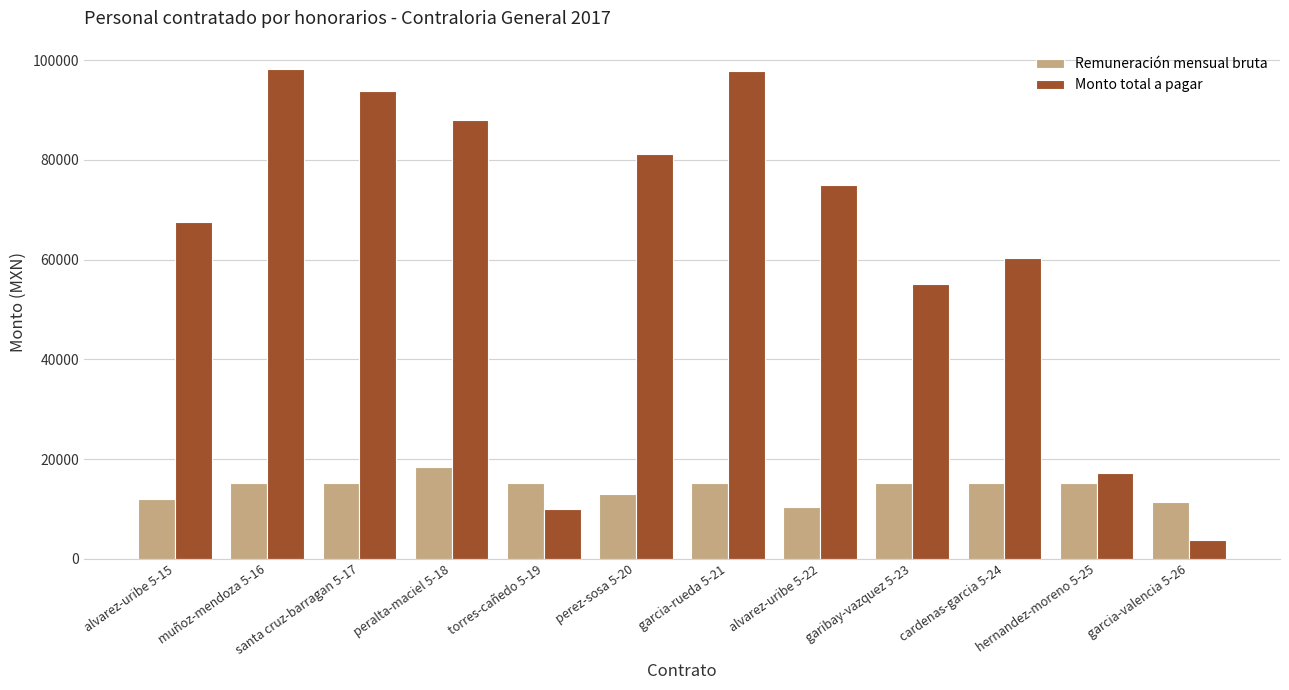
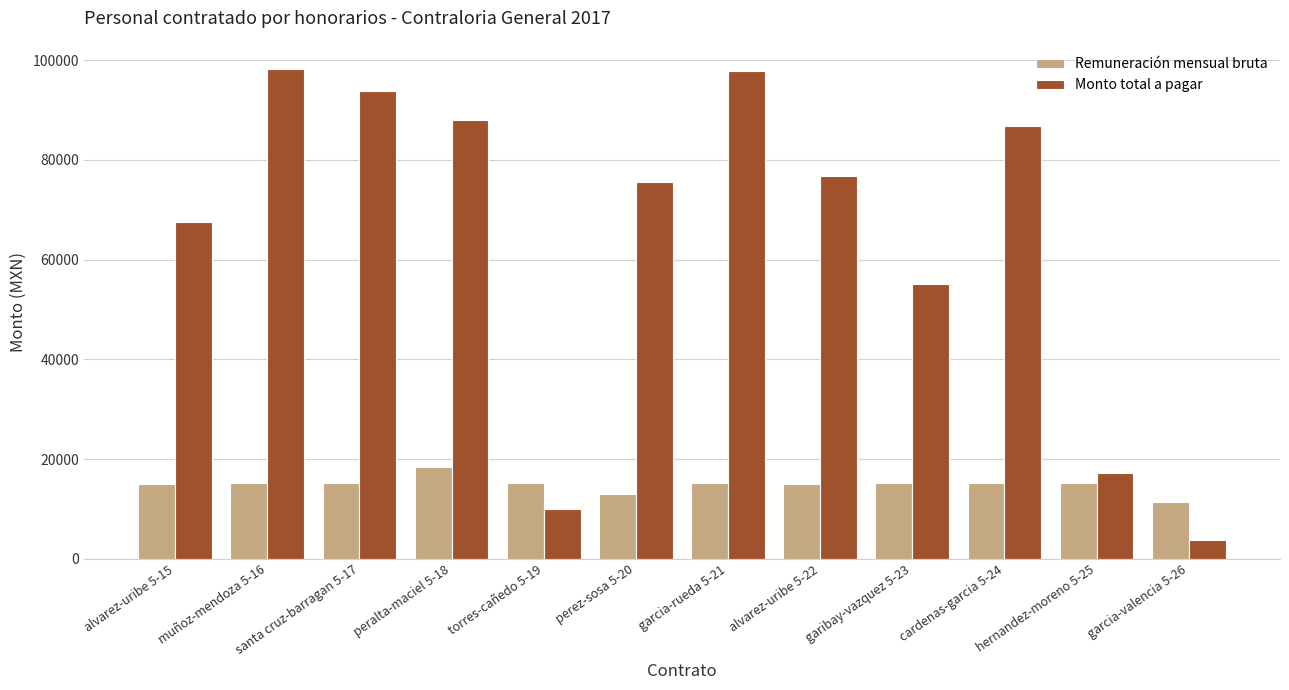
  {
    "Remuneración mensual bruta": {
-     "alvarez-uribe 5-15": 12000,
+     "alvarez-uribe 5-15": 15000,
      "muñoz-mendoza 5-16": 15000,
      "santa cruz-barragan 5-17": 15000,
      "peralta-maciel 5-18": 18000,
      "torres-cañedo 5-19": 15000,
      "perez-sosa 5-20": 13000,
      "garcia-rueda 5-21": 15000,
-     "alvarez-uribe 5-22": 10000,
+     "alvarez-uribe 5-22": 15000,
      "garibay-vazquez 5-23": 15000,
      "cardenas-garcia 5-24": 15000,
      "hernandez-moreno 5-25": 15000,
      "garcia-valencia 5-26": 11000
    },
    "Monto total a pagar": {
      "alvarez-uribe 5-15": 68000,
      "muñoz-mendoza 5-16": 98000,
      "santa cruz-barragan 5-17": 94000,
      "peralta-maciel 5-18": 88000,
      "torres-cañedo 5-19": 10000,
-     "perez-sosa 5-20": 81000,
+     "perez-sosa 5-20": 76000,
      "garcia-rueda 5-21": 98000,
-     "alvarez-uribe 5-22": 75000,
+     "alvarez-uribe 5-22": 77000,
      "garibay-vazquez 5-23": 55000,
-     "cardenas-garcia 5-24": 60000,
+     "cardenas-garcia 5-24": 87000,
      "hernandez-moreno 5-25": 17000,
      "garcia-valencia 5-26": 4000
    }
  }
